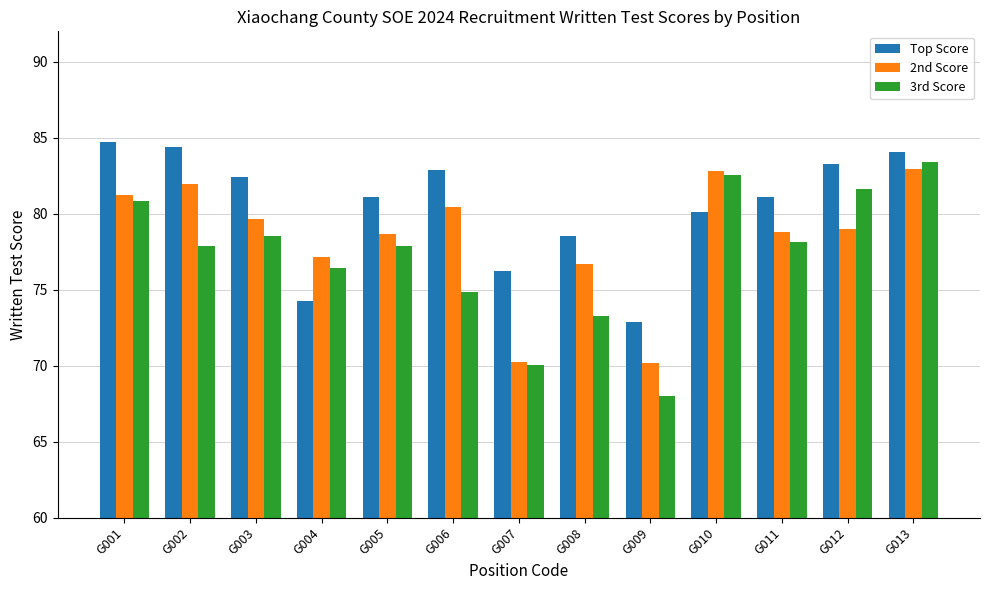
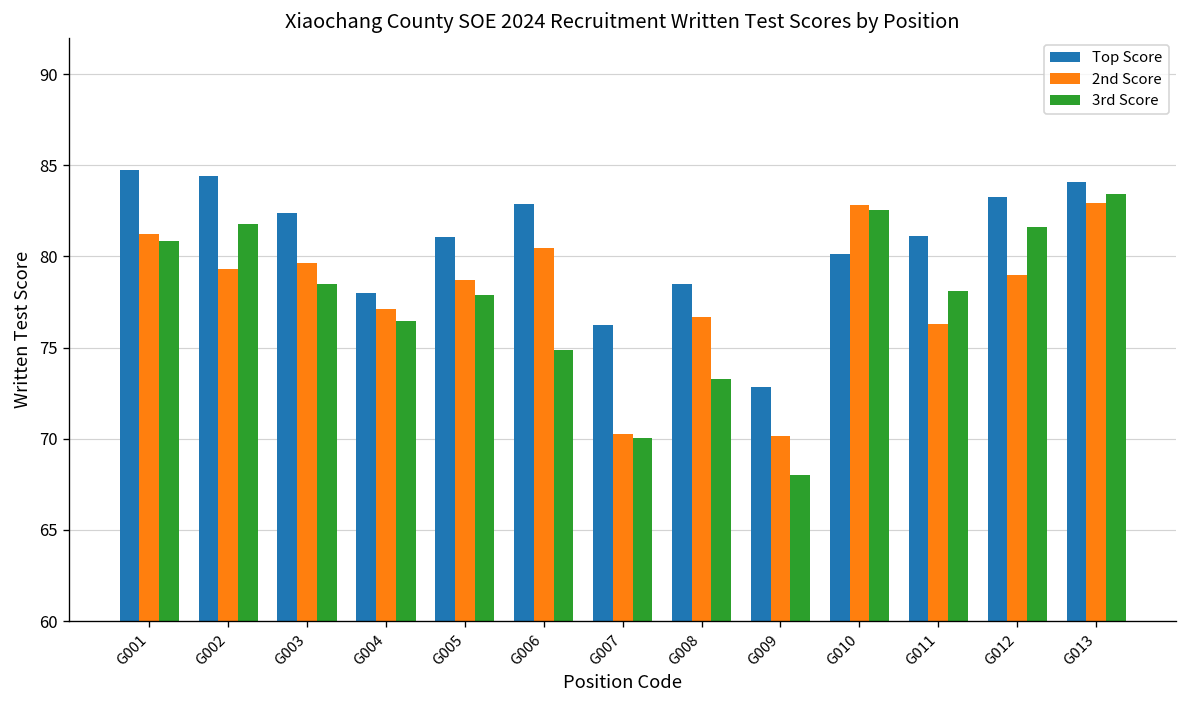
  {
    "Top Score": {
      "G001": 84.7,
      "G002": 84.4,
      "G003": 82.4,
-     "G004": 74.3,
+     "G004": 78.0,
      "G005": 81.1,
      "G006": 82.9,
      "G007": 76.3,
      "G008": 78.5,
      "G009": 72.9,
      "G010": 80.1,
      "G011": 81.1,
      "G012": 83.3,
      "G013": 84.1
    },
    "2nd Score": {
      "G001": 81.2,
-     "G002": 82.0,
+     "G002": 79.3,
      "G003": 79.6,
      "G004": 77.1,
      "G005": 78.7,
      "G006": 80.5,
      "G007": 70.2,
      "G008": 76.7,
      "G009": 70.2,
      "G010": 82.8,
-     "G011": 78.8,
+     "G011": 76.3,
      "G012": 79.0,
      "G013": 83.0
    },
    "3rd Score": {
      "G001": 80.8,
-     "G002": 77.9,
+     "G002": 81.8,
      "G003": 78.5,
      "G004": 76.5,
      "G005": 77.9,
      "G006": 74.9,
      "G007": 70.1,
      "G008": 73.3,
      "G009": 68.0,
      "G010": 82.6,
      "G011": 78.1,
      "G012": 81.6,
      "G013": 83.4
    }
  }
